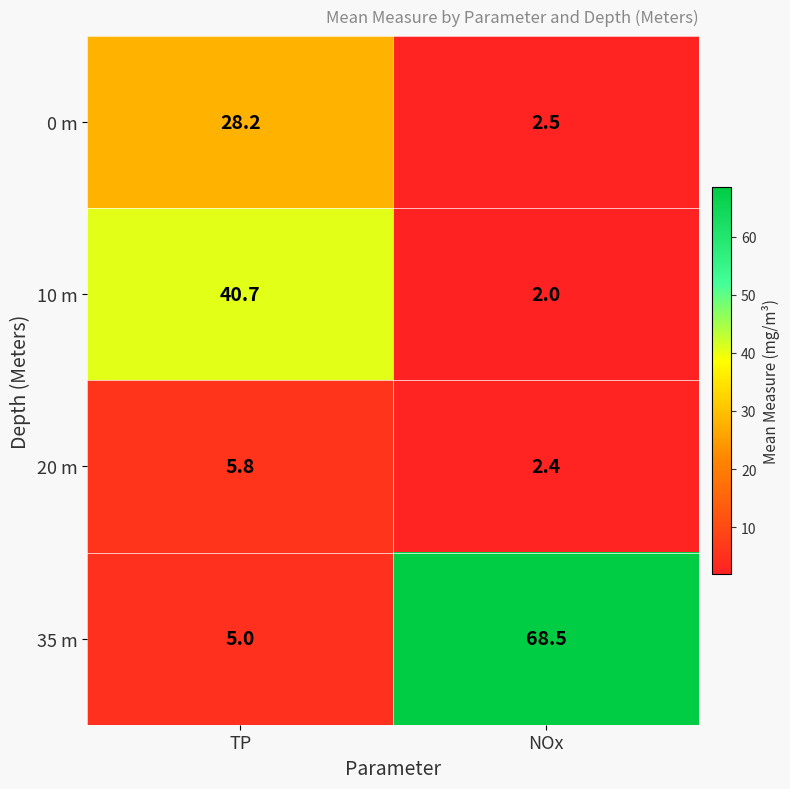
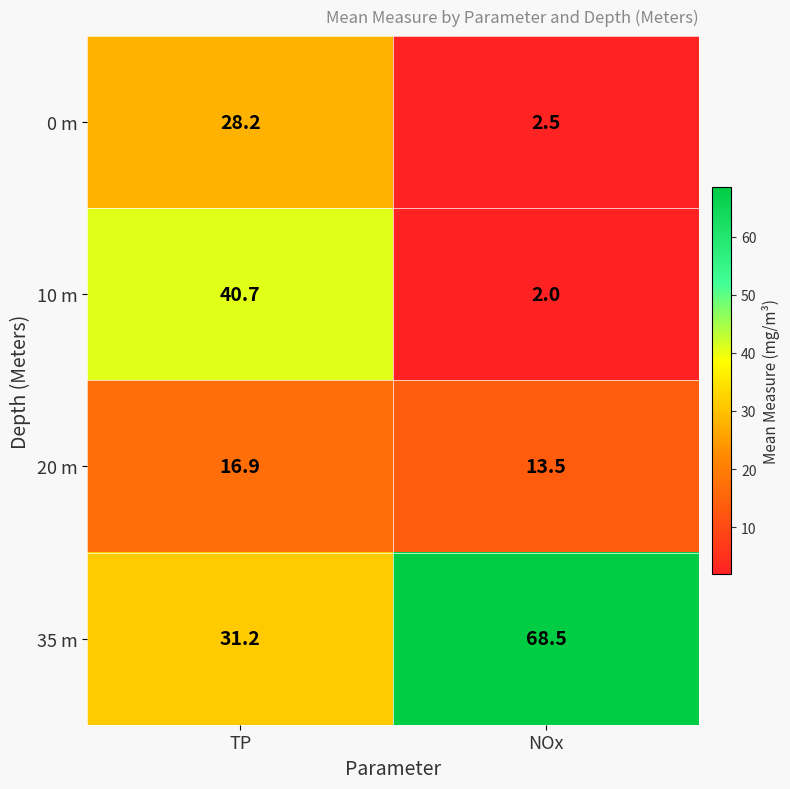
  {
    "0 m": {
      "TP": 28.2,
      "NOx": 2.5
    },
    "10 m": {
      "TP": 40.7,
      "NOx": 2.0
    },
    "20 m": {
-     "TP": 5.8,
-     "NOx": 2.4
+     "TP": 16.9,
+     "NOx": 13.5
    },
    "35 m": {
-     "TP": 5.0,
+     "TP": 31.2,
      "NOx": 68.5
    }
  }
